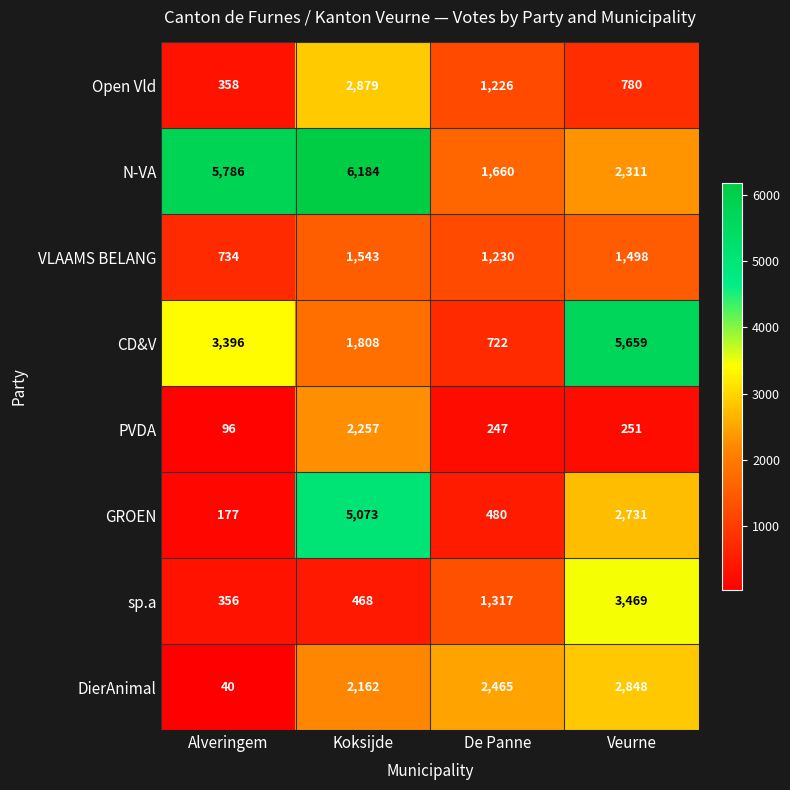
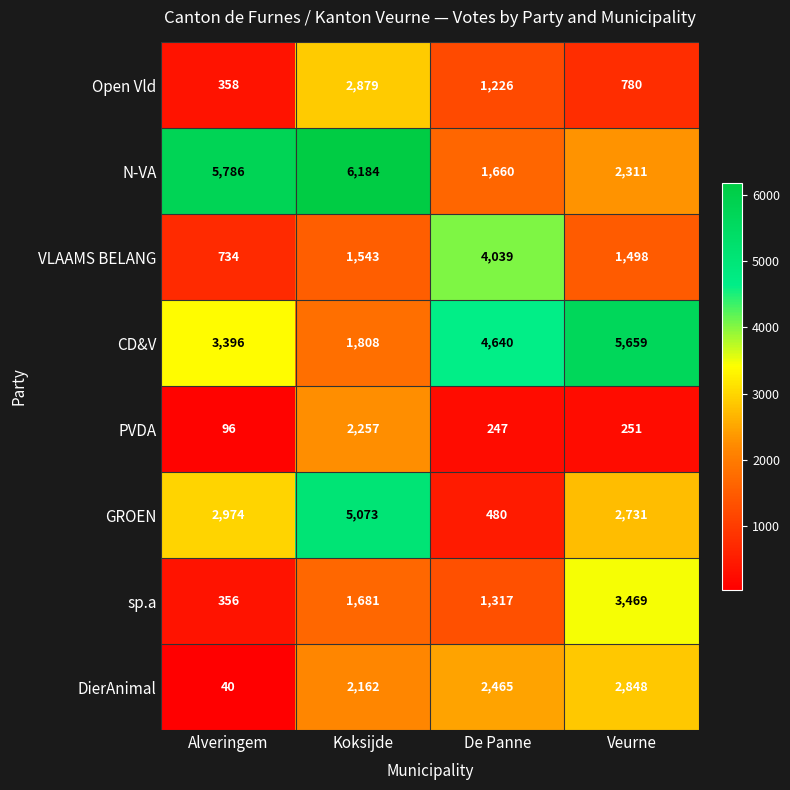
  {
    "Open Vld": {
      "Alveringem": "358",
      "Koksijde": "2,879",
      "De Panne": "1,226",
      "Veurne": "780"
    },
    "N-VA": {
      "Alveringem": "5,786",
      "Koksijde": "6,184",
      "De Panne": "1,660",
      "Veurne": "2,311"
    },
    "VLAAMS BELANG": {
      "Alveringem": "734",
      "Koksijde": "1,543",
-     "De Panne": "1,230",
+     "De Panne": "4,039",
      "Veurne": "1,498"
    },
    "CD&V": {
      "Alveringem": "3,396",
      "Koksijde": "1,808",
-     "De Panne": "722",
+     "De Panne": "4,640",
      "Veurne": "5,659"
    },
    "PVDA": {
      "Alveringem": "96",
      "Koksijde": "2,257",
      "De Panne": "247",
      "Veurne": "251"
    },
    "GROEN": {
-     "Alveringem": "177",
+     "Alveringem": "2,974",
      "Koksijde": "5,073",
      "De Panne": "480",
      "Veurne": "2,731"
    },
    "sp.a": {
      "Alveringem": "356",
-     "Koksijde": "468",
+     "Koksijde": "1,681",
      "De Panne": "1,317",
      "Veurne": "3,469"
    },
    "DierAnimal": {
      "Alveringem": "40",
      "Koksijde": "2,162",
      "De Panne": "2,465",
      "Veurne": "2,848"
    }
  }
